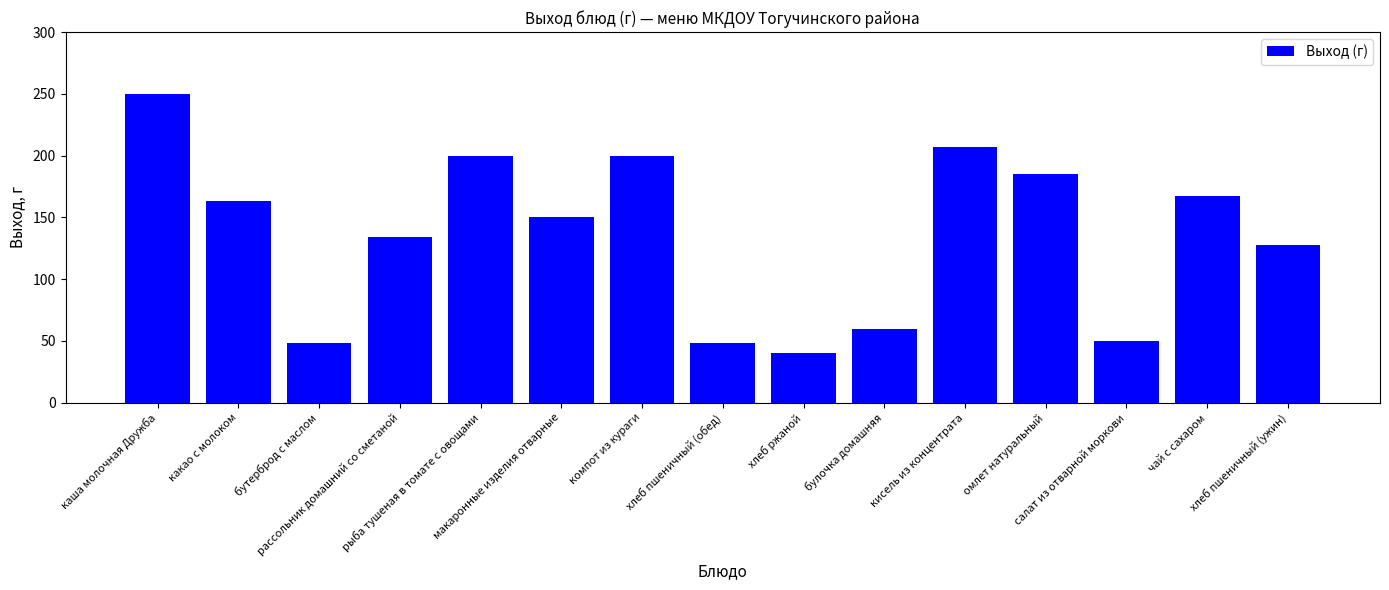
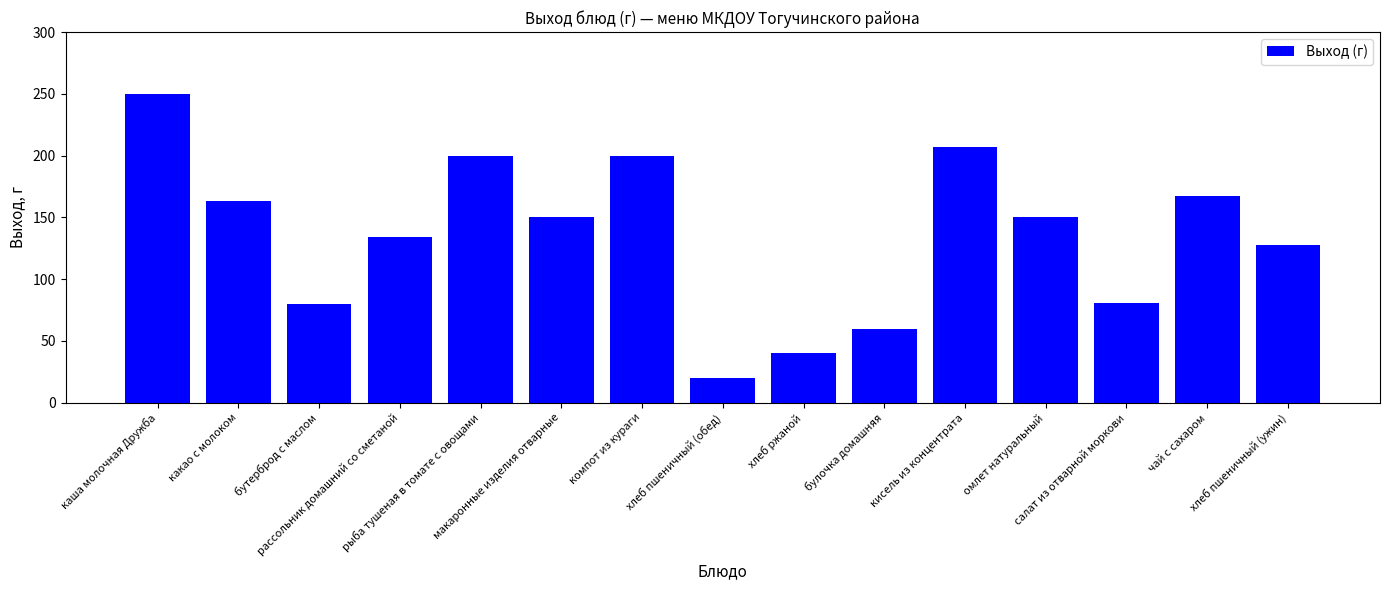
  {
    "каша молочная Дружба": 250,
    "какао с молоком": 163,
-   "бутерброд с маслом": 48,
+   "бутерброд с маслом": 80,
    "рассольник домашний со сметаной": 134,
    "рыба тушеная в томате с овощами": 200,
    "макаронные изделия отварные": 150,
    "компот из кураги": 200,
-   "хлеб пшеничный (обед)": 48,
+   "хлеб пшеничный (обед)": 20,
    "хлеб ржаной": 40,
    "булочка домашняя": 60,
    "кисель из концентрата": 207,
-   "омлет натуральный": 185,
-   "салат из отварной моркови": 50,
+   "омлет натуральный": 150,
+   "салат из отварной моркови": 81,
    "чай с сахаром": 167,
    "хлеб пшеничный (ужин)": 128
  }
